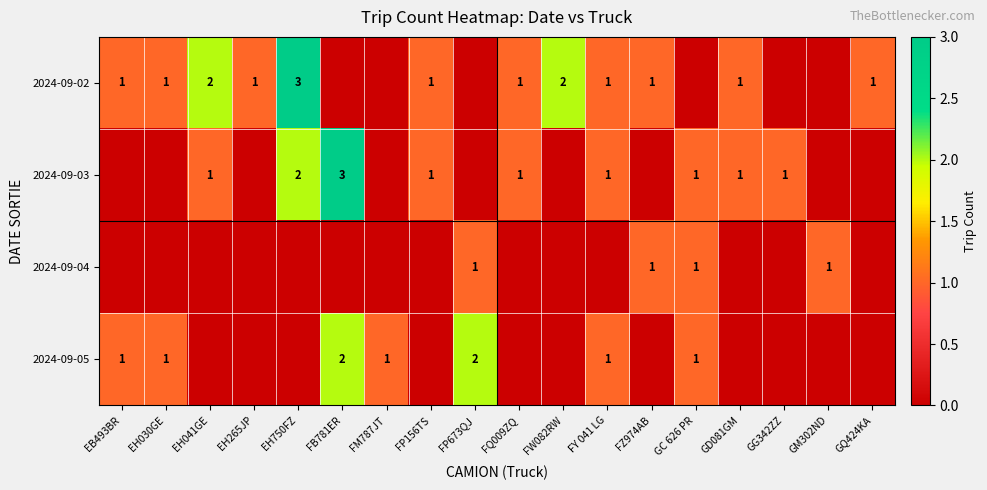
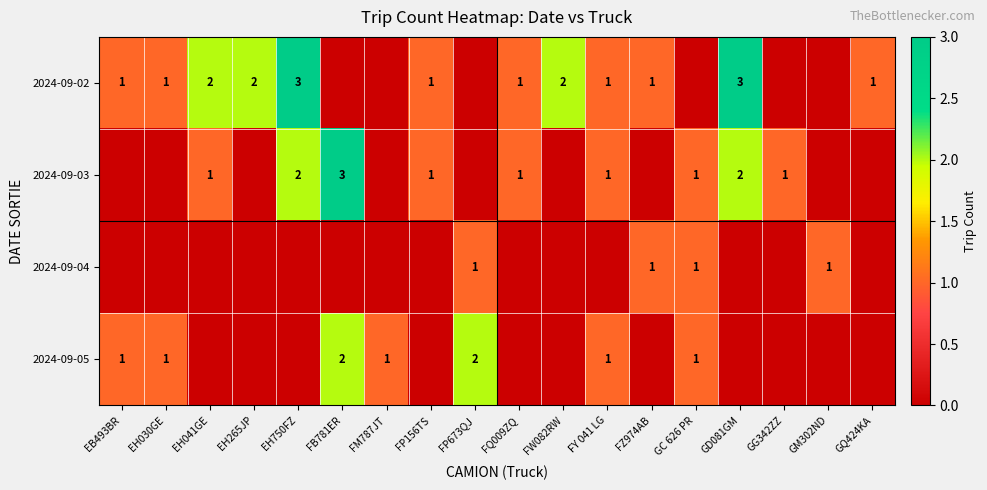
  {
    "2024-09-02": {
      "EB493BR": 1,
      "EH030GE": 1,
      "EH041GE": 2,
-     "EH265JP": 1,
+     "EH265JP": 2,
      "EH750FZ": 3,
      "FP156TS": 1,
      "FQ009ZQ": 1,
      "FW082RW": 2,
      "FY 041 LG": 1,
      "FZ974AB": 1,
-     "GD081GM": 1,
+     "GD081GM": 3,
      "GQ424KA": 1
    },
    "2024-09-03": {
      "EH041GE": 1,
      "EH750FZ": 2,
      "FB781ER": 3,
      "FP156TS": 1,
      "FQ009ZQ": 1,
      "FY 041 LG": 1,
      "GC 626 PR": 1,
-     "GD081GM": 1,
+     "GD081GM": 2,
      "GG342ZZ": 1
    },
    "2024-09-04": {
      "FP673QJ": 1,
      "FZ974AB": 1,
      "GC 626 PR": 1,
      "GM302ND": 1
    },
    "2024-09-05": {
      "EB493BR": 1,
      "EH030GE": 1,
      "FB781ER": 2,
      "FM787JT": 1,
      "FP673QJ": 2,
      "FY 041 LG": 1,
      "GC 626 PR": 1
    }
  }
